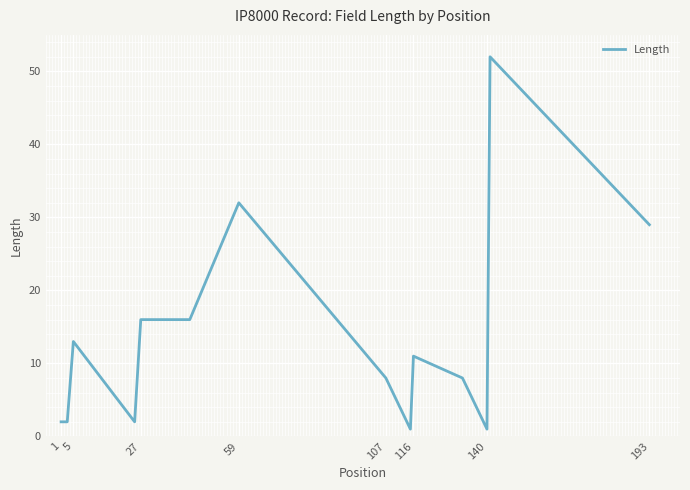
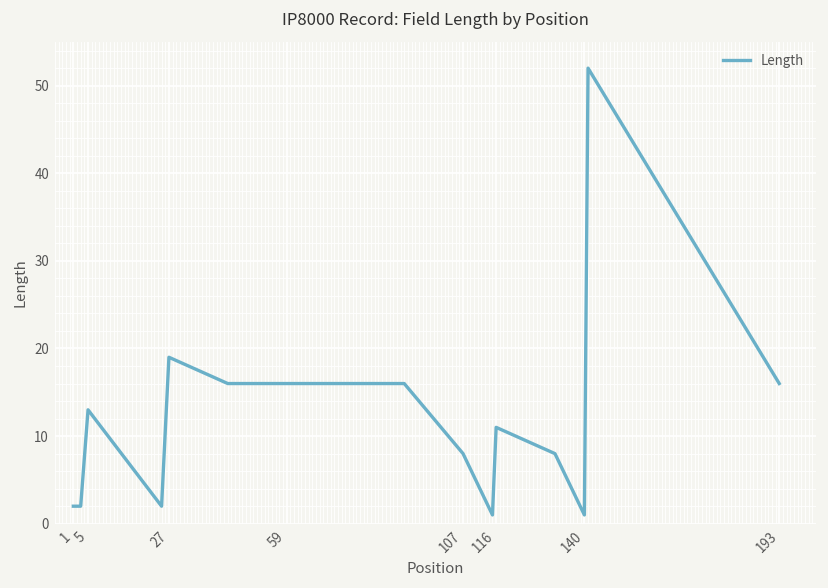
  {
    "1": 2,
    "5": 13,
-   "27": 16,
-   "59": 32,
+   "27": 19,
+   "59": 16,
    "107": 8,
    "116": 11,
    "140": 1,
-   "193": 29
+   "193": 16
  }
